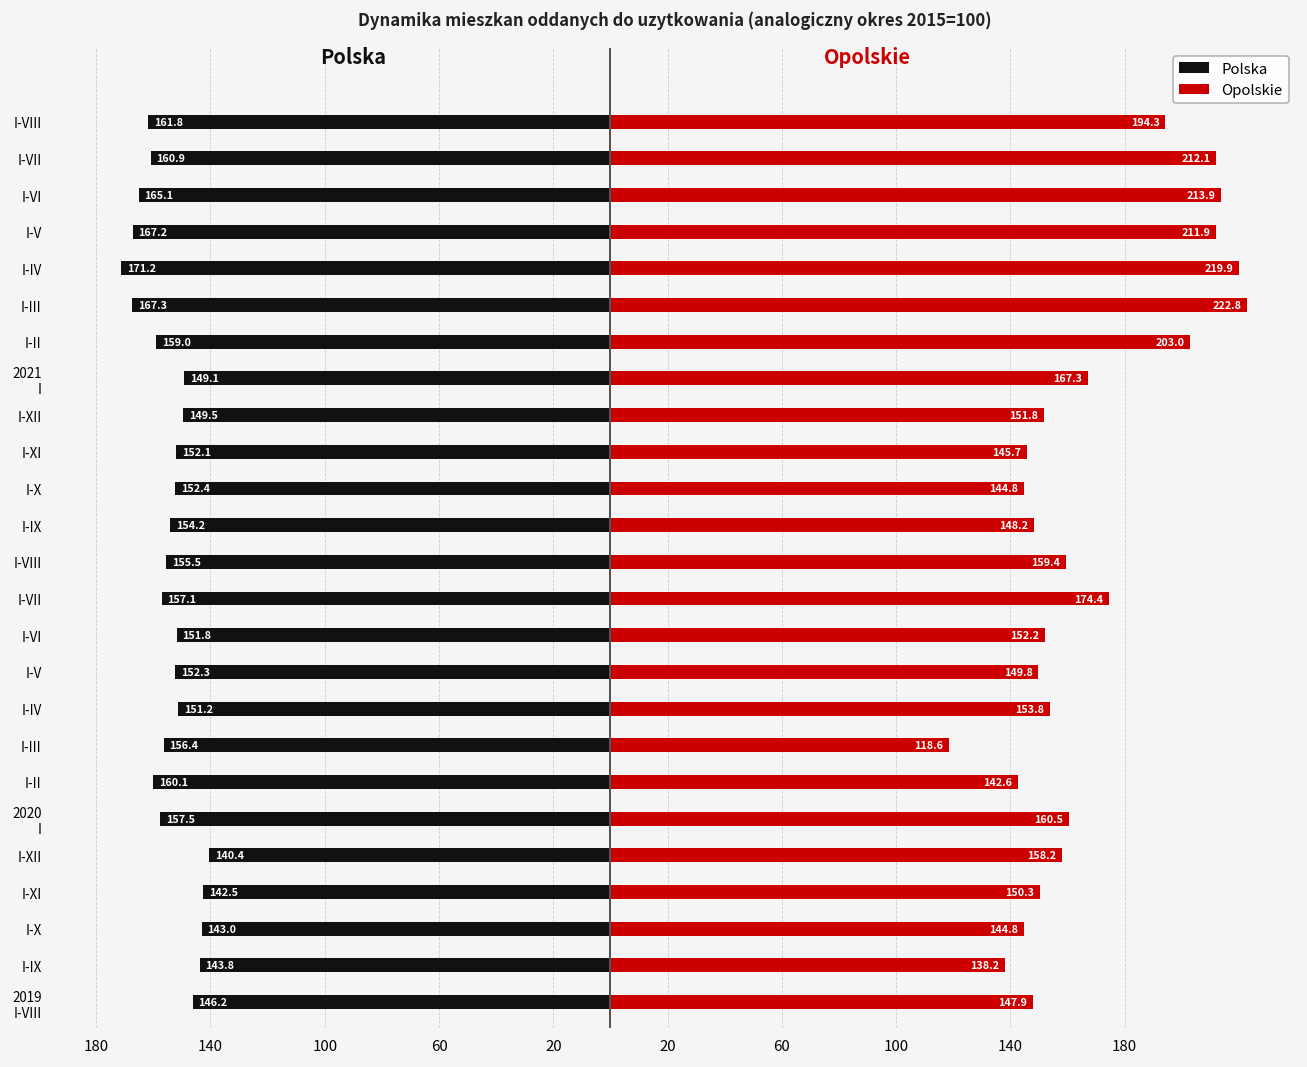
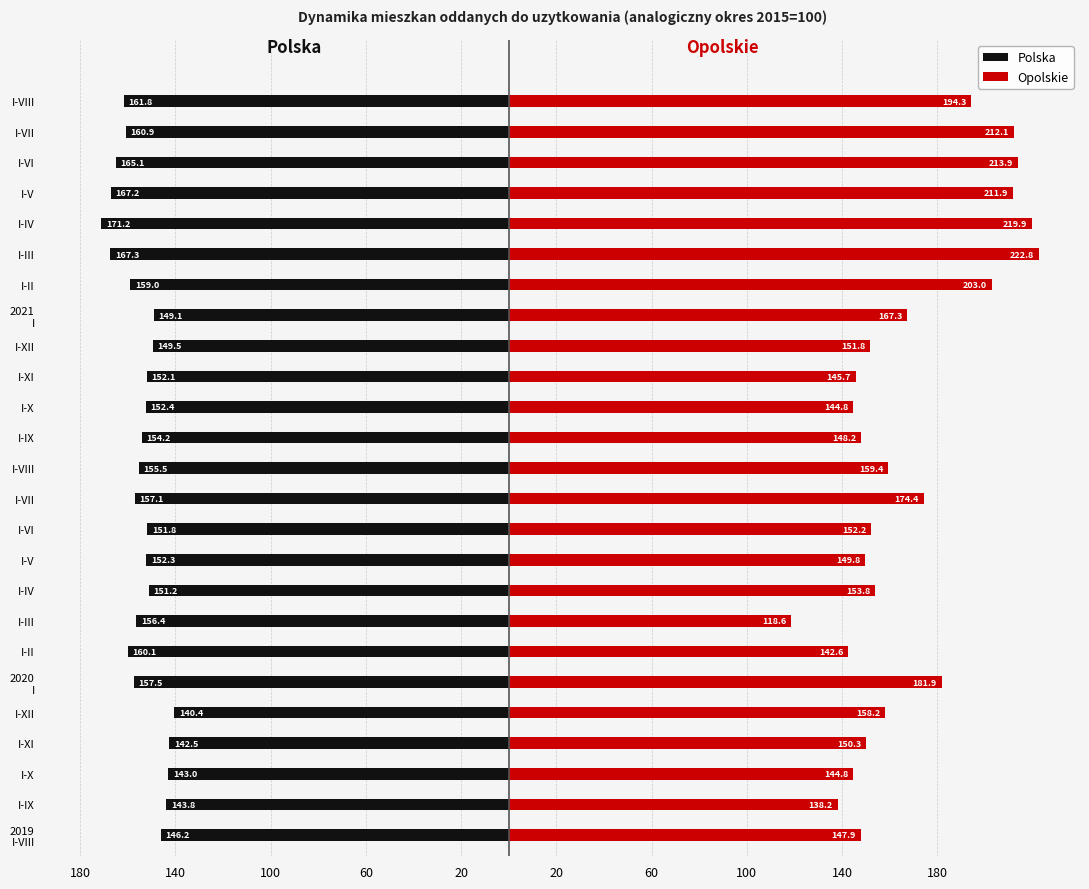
  {
    "Opolskie": {
      "2021 I": 167.3,
-     "2020 I": 160.5,
+     "2020 I": 181.9,
      "2019 I-VIII": 147.9
    }
  }
